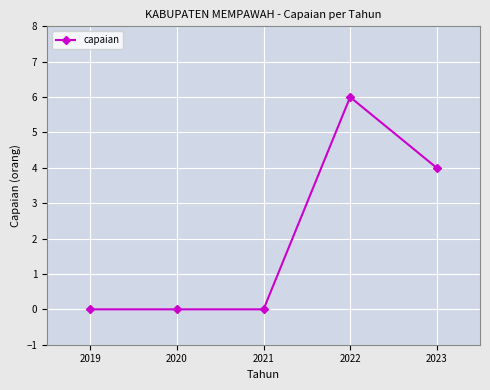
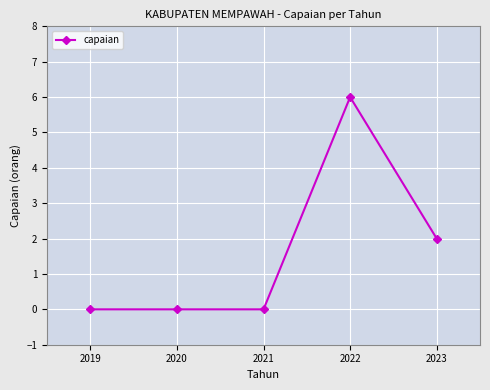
  {
    "2019": 0,
    "2020": 0,
    "2021": 0,
    "2022": 6,
-   "2023": 4
+   "2023": 2
  }
